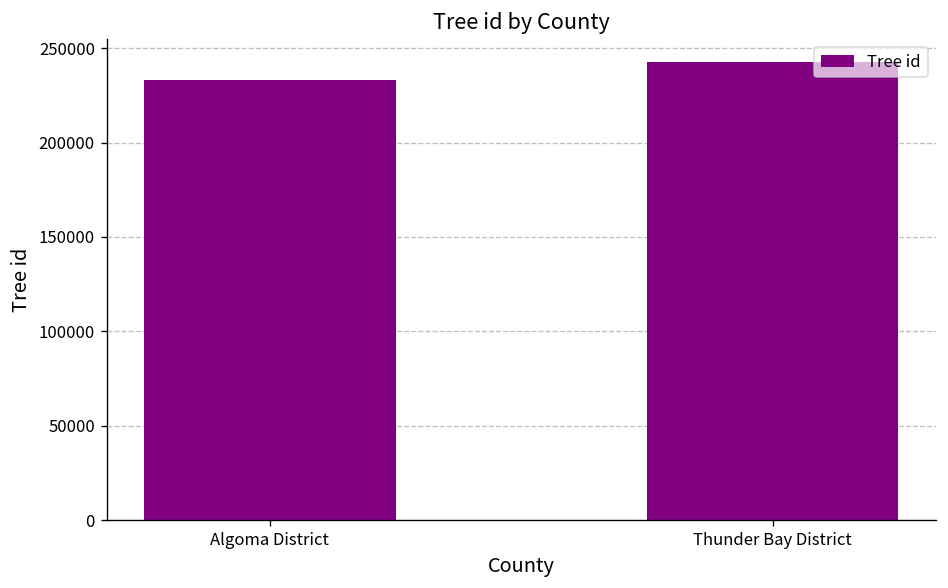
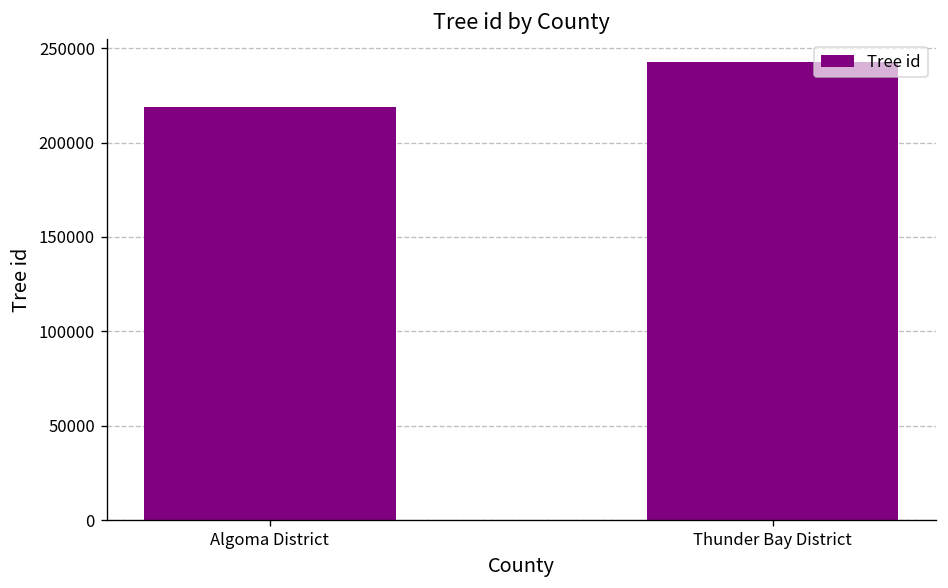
  {
-   "Algoma District": 233000,
+   "Algoma District": 219000,
    "Thunder Bay District": 243000
  }
